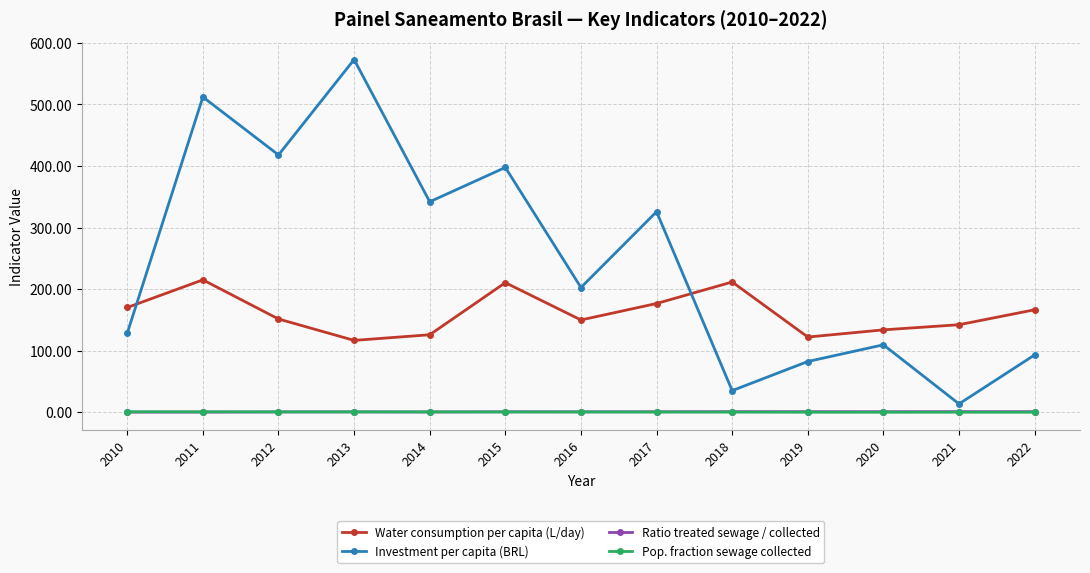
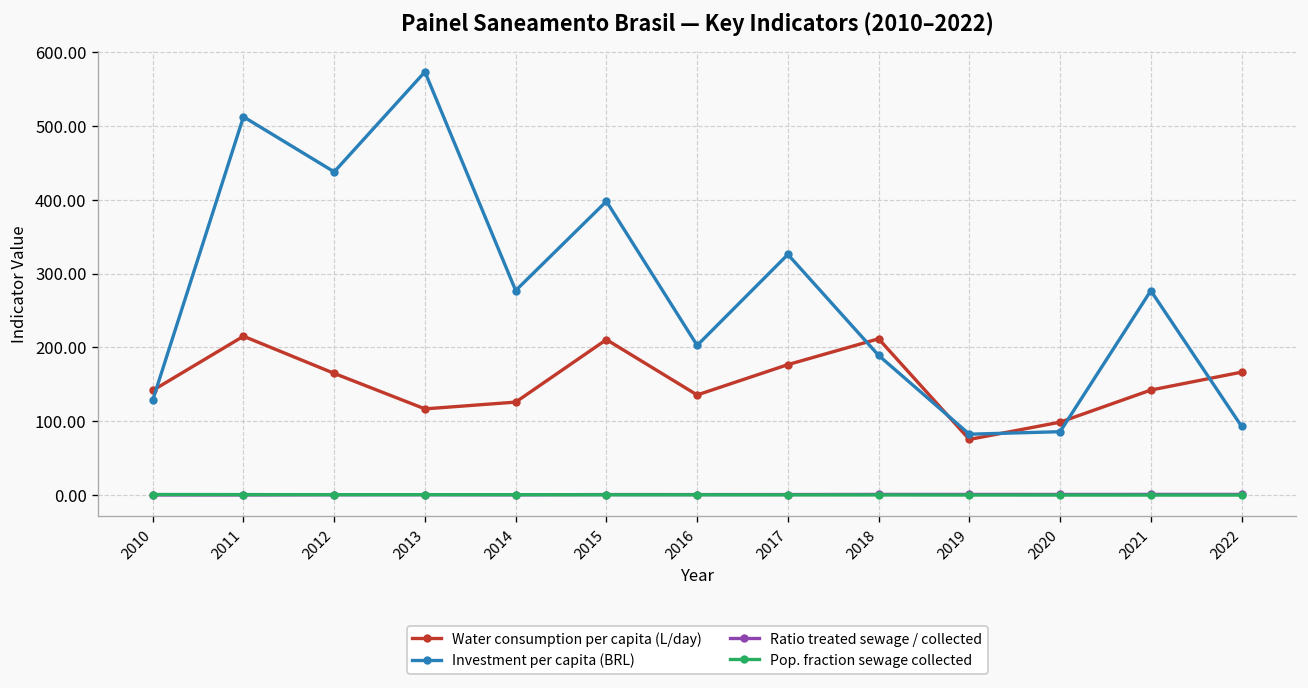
  {
    "Water consumption per capita (L/day)": {
-     "2010": 170,
+     "2010": 140,
      "2011": 220,
-     "2012": 150,
+     "2012": 160,
      "2013": 120,
      "2014": 130,
      "2015": 210,
-     "2016": 150,
+     "2016": 140,
      "2017": 180,
      "2018": 210,
-     "2019": 120,
-     "2020": 130,
+     "2019": 80,
+     "2020": 100,
      "2021": 140,
      "2022": 170
    },
    "Investment per capita (BRL)": {
      "2010": 130,
      "2011": 510,
-     "2012": 420,
+     "2012": 440,
      "2013": 570,
-     "2014": 340,
+     "2014": 280,
      "2015": 400,
      "2016": 200,
      "2017": 330,
-     "2018": 40,
+     "2018": 190,
      "2019": 80,
-     "2020": 110,
-     "2021": 10,
+     "2020": 90,
+     "2021": 280,
      "2022": 90
    }
  }
